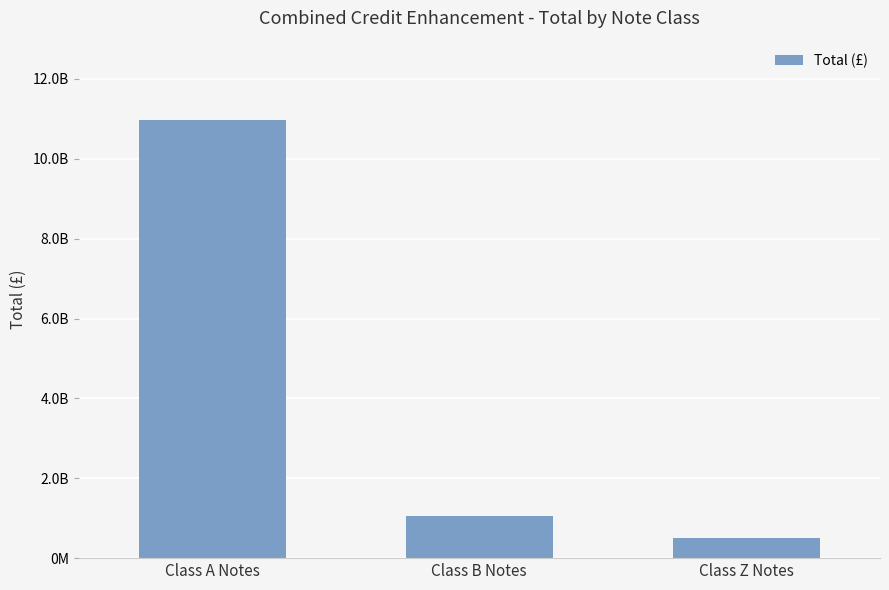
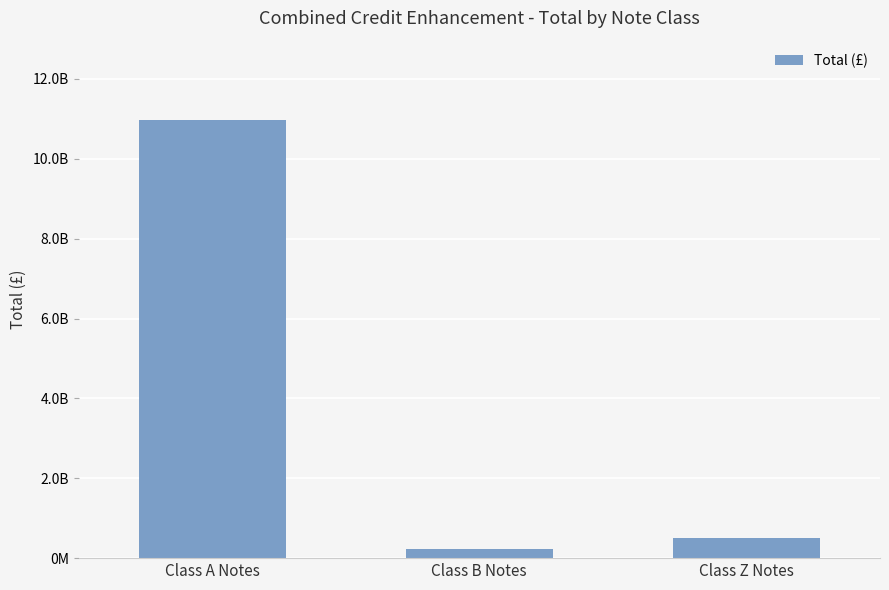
  {
    "Class A Notes": 11000000000,
-   "Class B Notes": 1100000000,
+   "Class B Notes": 200000000,
    "Class Z Notes": 500000000
  }
